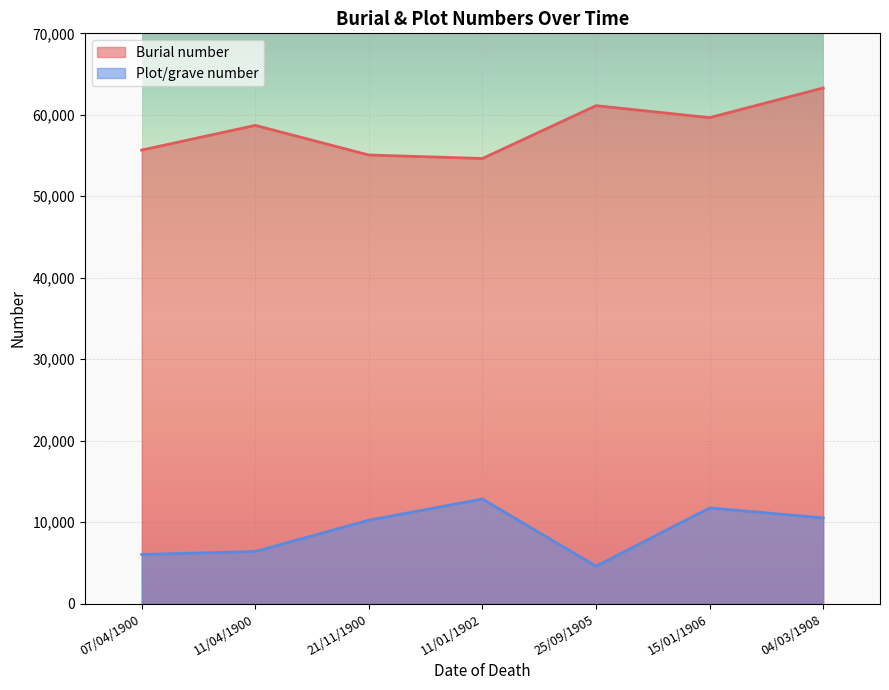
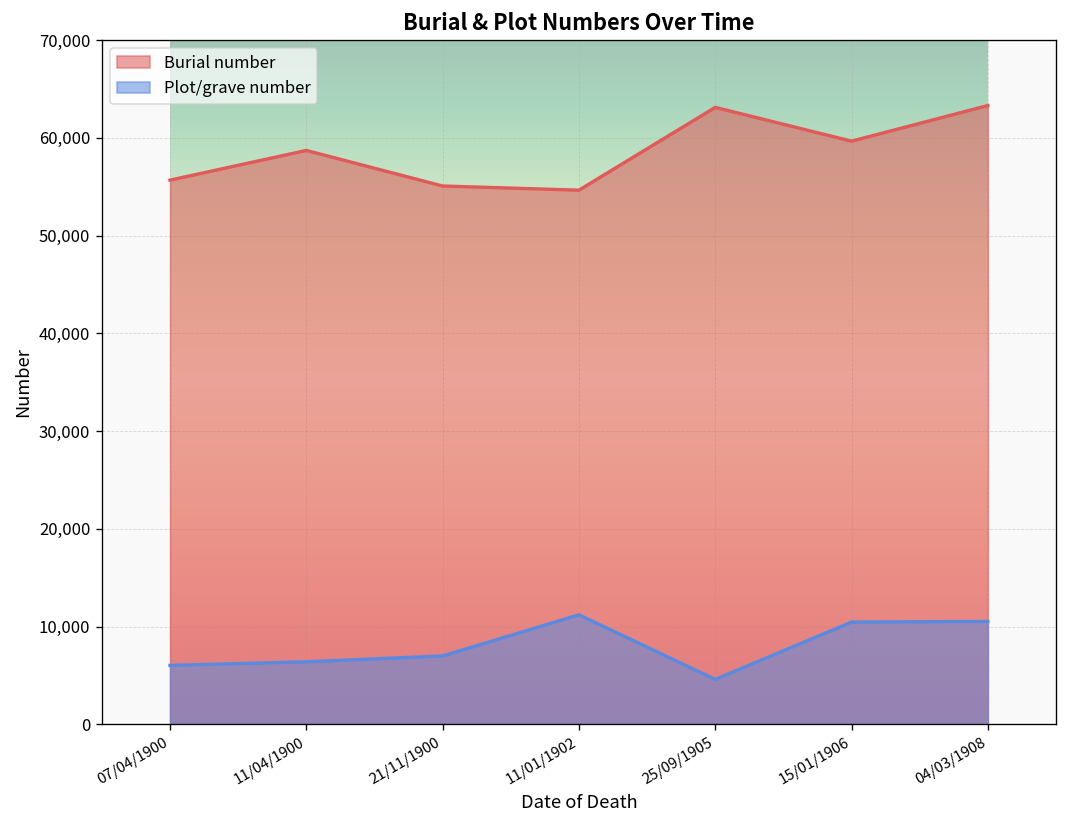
  {
    "Burial number": {
      "07/04/1900": "56,000",
      "11/04/1900": "59,000",
      "21/11/1900": "55,000",
      "11/01/1902": "55,000",
-     "25/09/1905": "61,000",
+     "25/09/1905": "63,000",
      "15/01/1906": "60,000",
      "04/03/1908": "63,000"
    },
    "Plot/grave number": {
      "07/04/1900": "6,000",
      "11/04/1900": "6,000",
-     "21/11/1900": "10,000",
-     "11/01/1902": "13,000",
+     "21/11/1900": "7,000",
+     "11/01/1902": "11,000",
      "25/09/1905": "5,000",
-     "15/01/1906": "12,000",
+     "15/01/1906": "10,000",
      "04/03/1908": "11,000"
    }
  }
